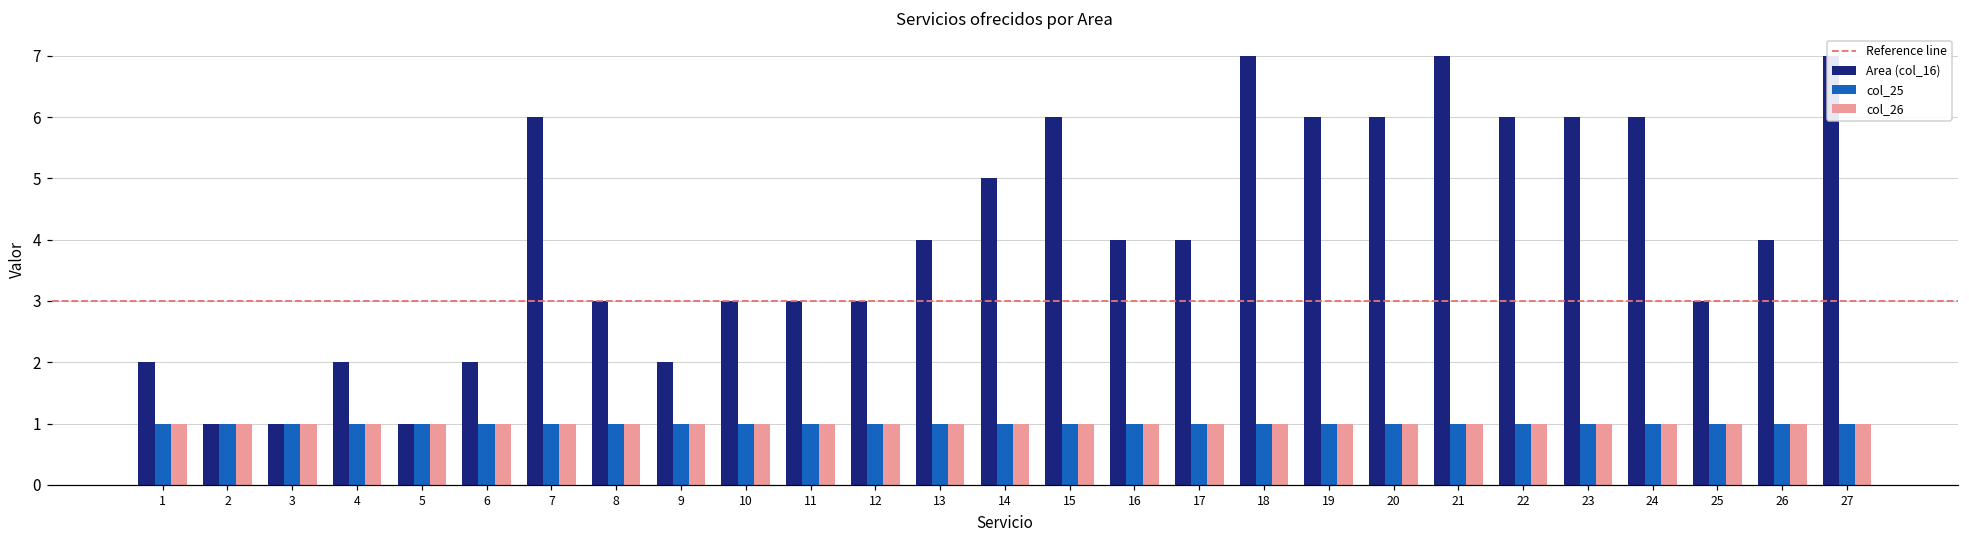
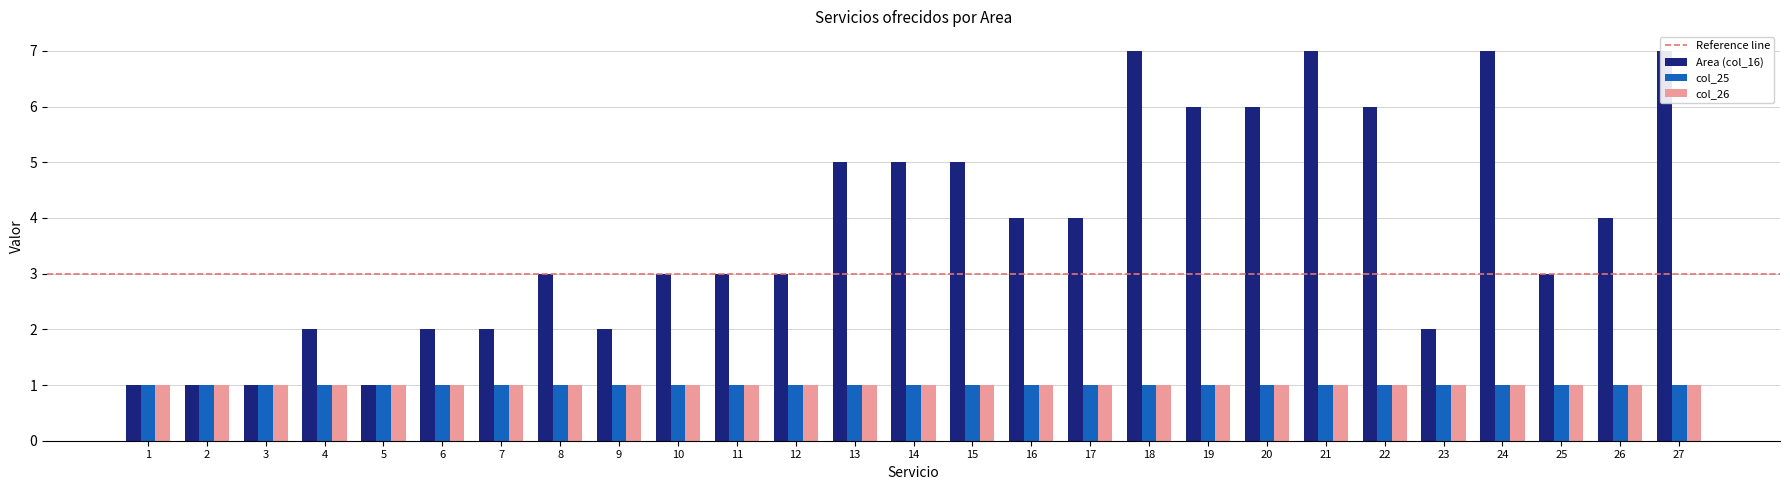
  {
    "Area (col_16)": {
-     "1": 2,
+     "1": 1,
      "2": 1,
      "3": 1,
      "4": 2,
      "5": 1,
      "6": 2,
-     "7": 6,
+     "7": 2,
      "8": 3,
      "9": 2,
      "10": 3,
      "11": 3,
      "12": 3,
-     "13": 4,
+     "13": 5,
      "14": 5,
-     "15": 6,
+     "15": 5,
      "16": 4,
      "17": 4,
      "18": 7,
      "19": 6,
      "20": 6,
      "21": 7,
      "22": 6,
-     "23": 6,
-     "24": 6,
+     "23": 2,
+     "24": 7,
      "25": 3,
      "26": 4
    },
    "col_25": {
      "1": 1,
      "2": 1,
      "3": 1,
      "4": 1,
      "5": 1,
      "6": 1,
      "7": 1,
      "8": 1,
      "9": 1,
      "10": 1,
      "11": 1,
      "12": 1,
      "13": 1,
      "14": 1,
      "15": 1,
      "16": 1,
      "17": 1,
      "18": 1,
      "19": 1,
      "20": 1,
      "21": 1,
      "22": 1,
      "23": 1,
      "24": 1,
      "25": 1,
      "26": 1,
      "27": 1
    },
    "col_26": {
      "1": 1,
      "2": 1,
      "3": 1,
      "4": 1,
      "5": 1,
      "6": 1,
      "7": 1,
      "8": 1,
      "9": 1,
      "10": 1,
      "11": 1,
      "12": 1,
      "13": 1,
      "14": 1,
      "15": 1,
      "16": 1,
      "17": 1,
      "18": 1,
      "19": 1,
      "20": 1,
      "21": 1,
      "22": 1,
      "23": 1,
      "24": 1,
      "25": 1,
      "26": 1,
      "27": 1
    }
  }
